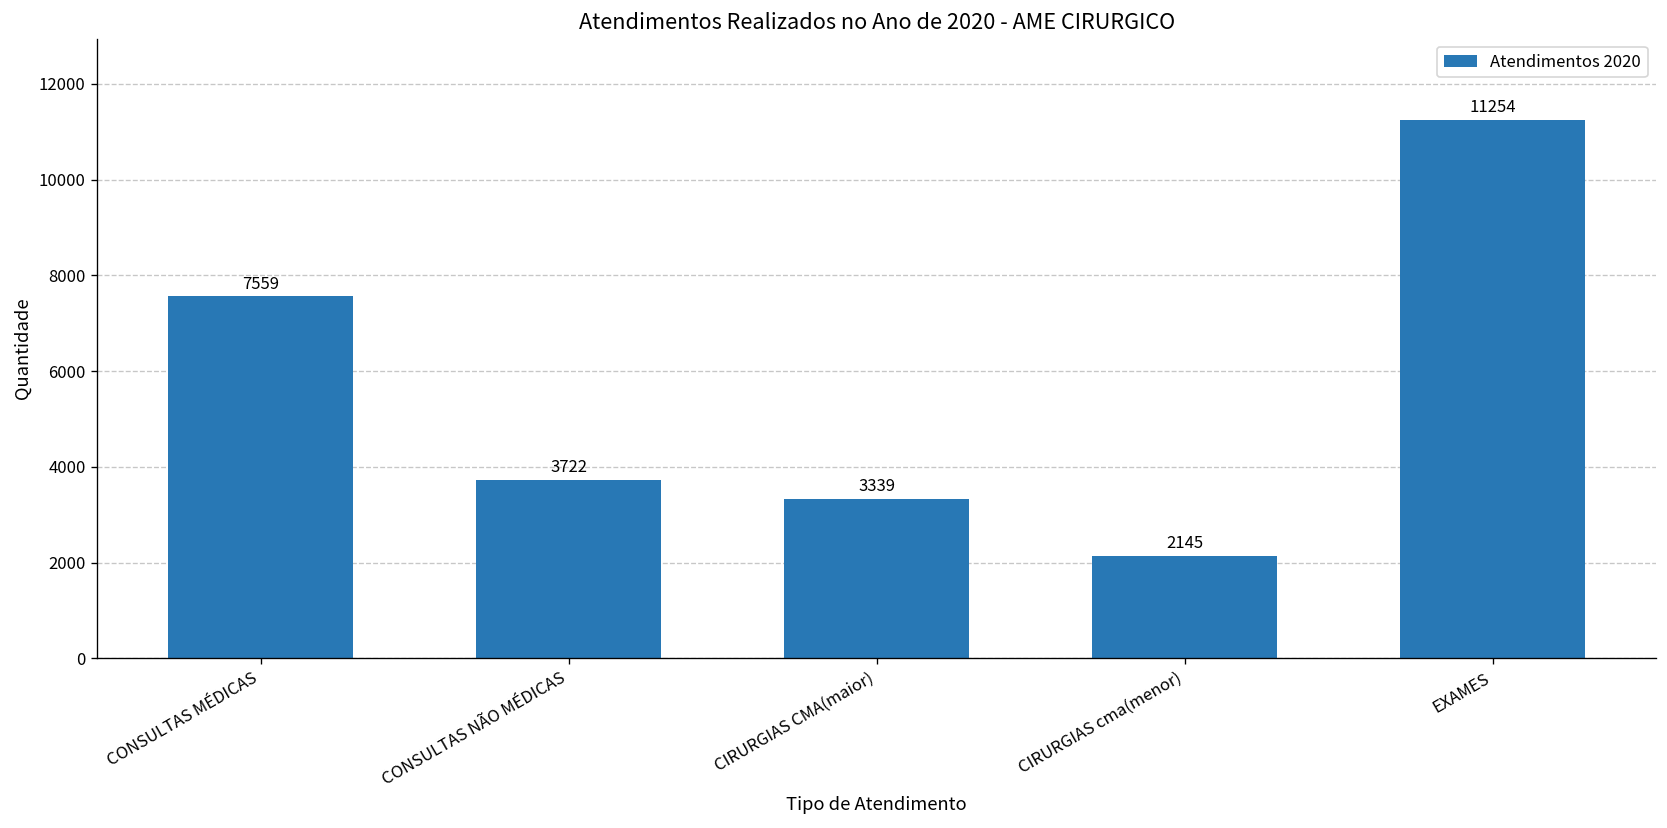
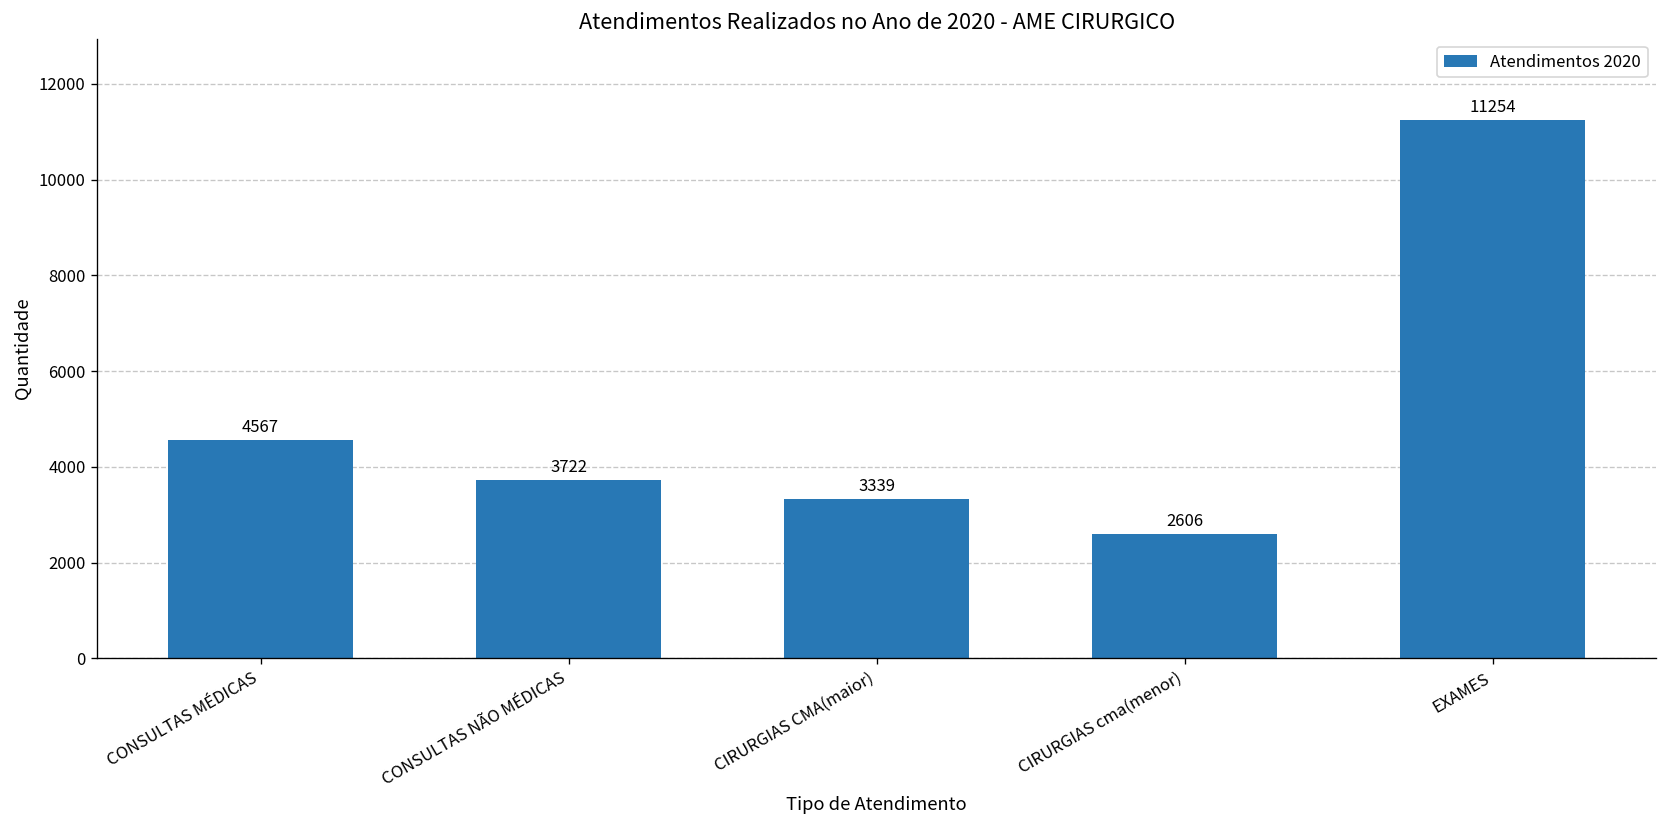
  {
-   "CONSULTAS MÉDICAS": 7559,
+   "CONSULTAS MÉDICAS": 4567,
    "CONSULTAS NÃO MÉDICAS": 3722,
    "CIRURGIAS CMA(maior)": 3339,
-   "CIRURGIAS cma(menor)": 2145,
+   "CIRURGIAS cma(menor)": 2606,
    "EXAMES": 11254
  }
